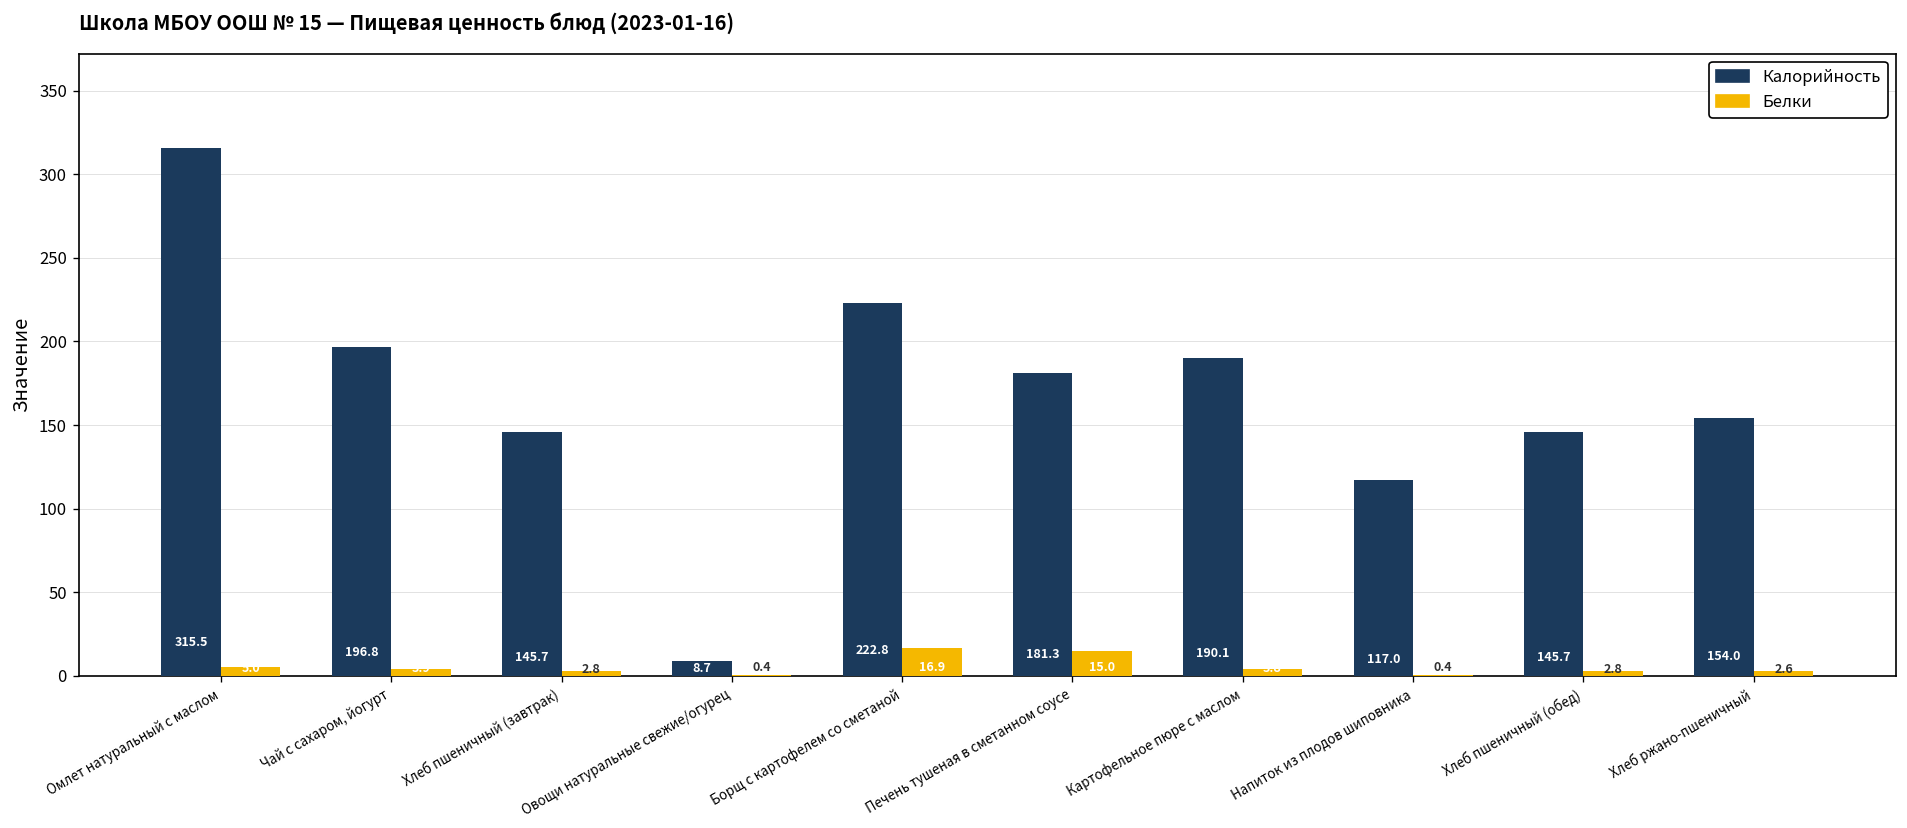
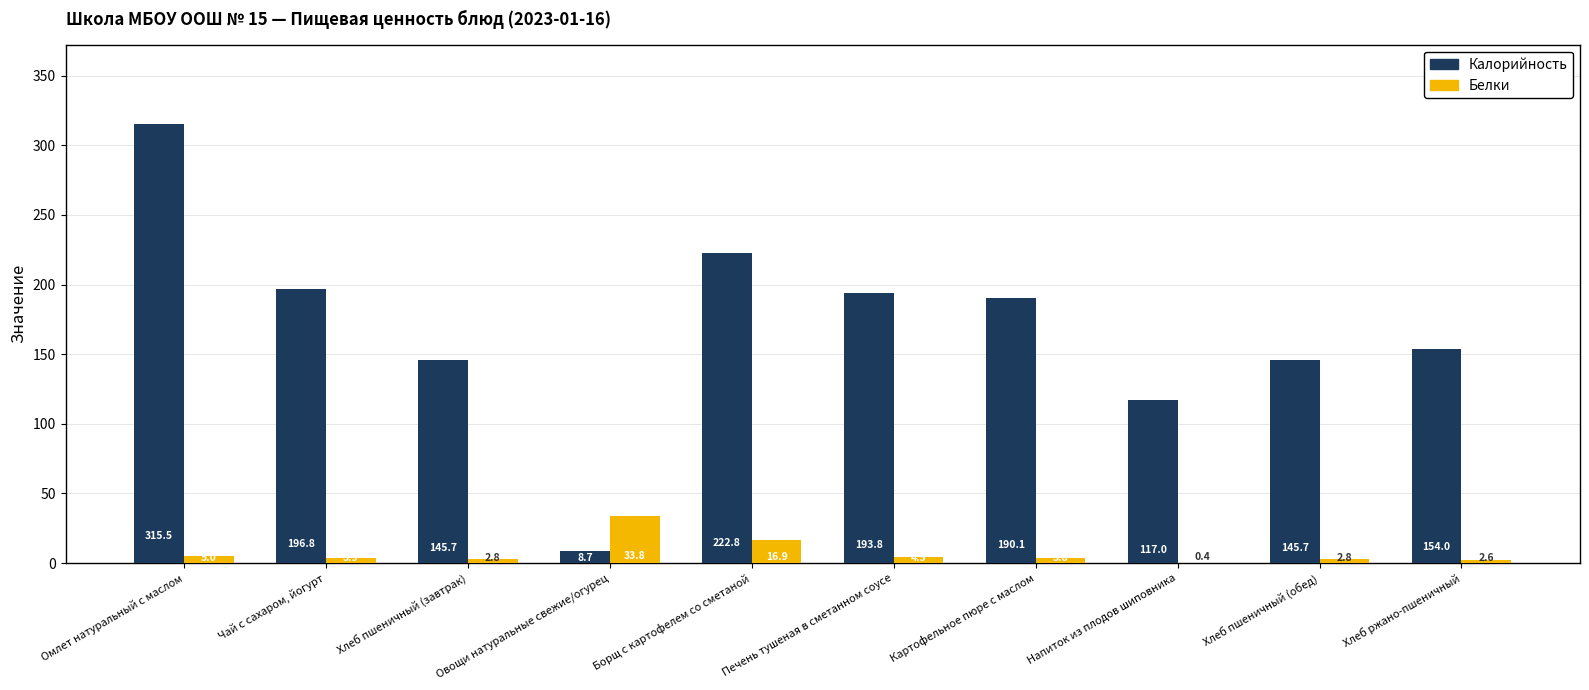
  {
    "Калорийность": {
      "Омлет натуральный с маслом": 315.5,
      "Чай с сахаром, йогурт": 196.8,
      "Хлеб пшеничный (завтрак)": 145.7,
      "Овощи натуральные свежие/огурец": 8.7,
      "Борщ с картофелем со сметаной": 222.8,
-     "Печень тушеная в сметанном соусе": 181.3,
+     "Печень тушеная в сметанном соусе": 193.8,
      "Картофельное пюре с маслом": 190.1,
      "Напиток из плодов шиповника": 117.0,
      "Хлеб пшеничный (обед)": 145.7,
      "Хлеб ржано-пшеничный": 154.0
    },
    "Белки": {
      "Омлет натуральный с маслом": 5.0,
      "Хлеб пшеничный (завтрак)": 2.8,
-     "Овощи натуральные свежие/огурец": 0.4,
+     "Овощи натуральные свежие/огурец": 33.8,
      "Борщ с картофелем со сметаной": 16.9,
-     "Печень тушеная в сметанном соусе": 15,
+     "Печень тушеная в сметанном соусе": 4,
      "Напиток из плодов шиповника": 0.4,
      "Хлеб пшеничный (обед)": 2.8,
      "Хлеб ржано-пшеничный": 2.6
    }
  }
